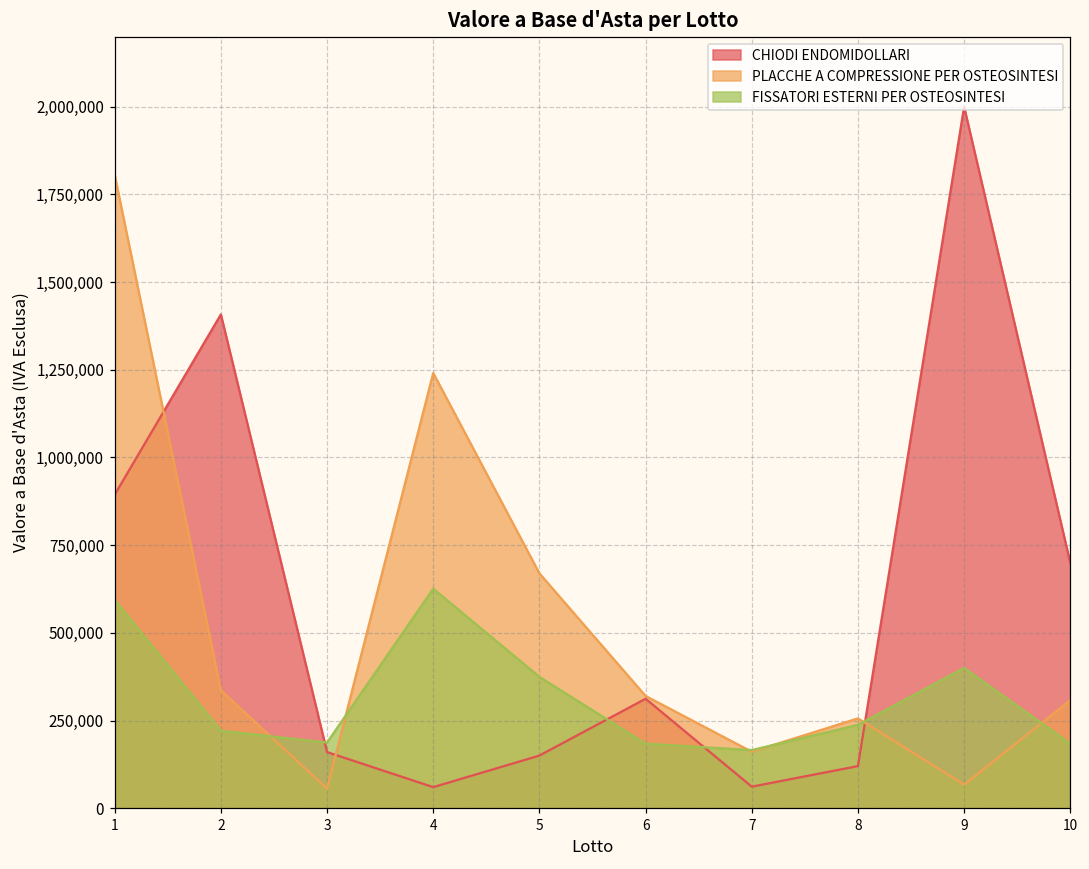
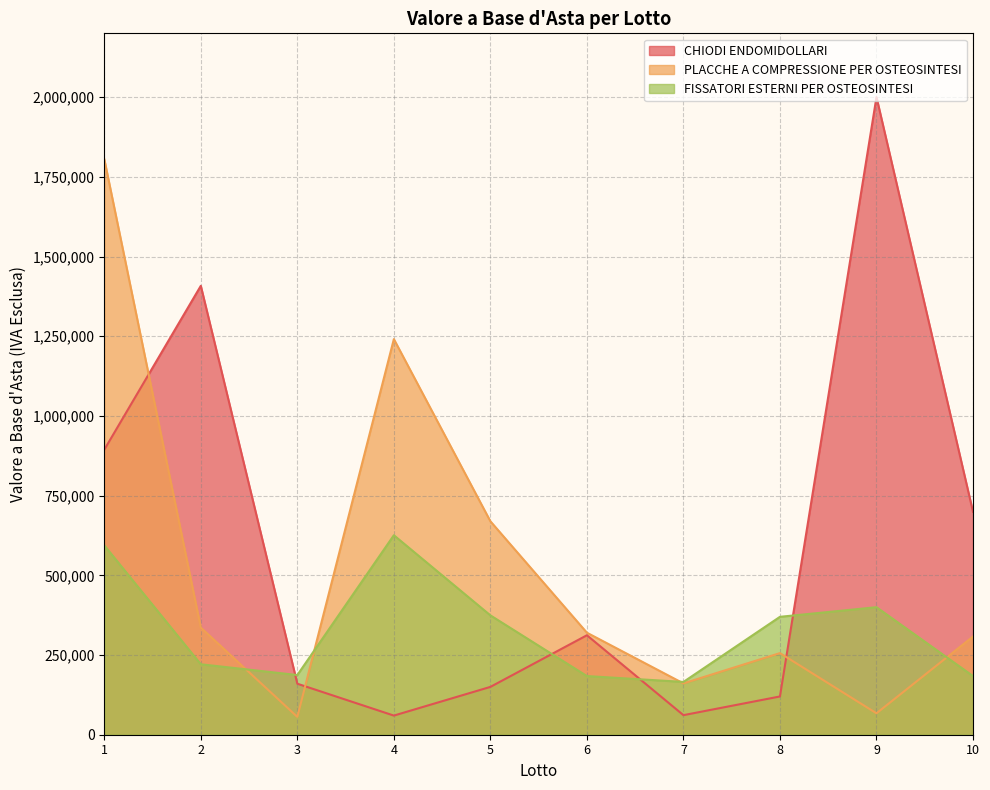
  {
    "CHIODI ENDOMIDOLLARI": {
      "1": "890,000",
      "2": "1,410,000",
      "3": "160,000",
      "4": "60,000",
      "5": "150,000",
      "6": "310,000",
      "7": "60,000",
      "8": "120,000",
      "10": "700,000"
    },
    "PLACCHE A COMPRESSIONE PER OSTEOSINTESI": {
      "1": "1,810,000",
      "2": "340,000",
      "3": "60,000",
      "4": "1,240,000",
      "5": "670,000",
      "6": "320,000",
      "8": "260,000",
      "9": "70,000",
      "10": "310,000"
    },
    "FISSATORI ESTERNI PER OSTEOSINTESI": {
      "1": "590,000",
      "2": "220,000",
      "3": "190,000",
      "4": "630,000",
      "5": "370,000",
      "6": "180,000",
-     "8": "240,000",
+     "8": "370,000",
      "9": "400,000",
      "10": "180,000"
    }
  }
